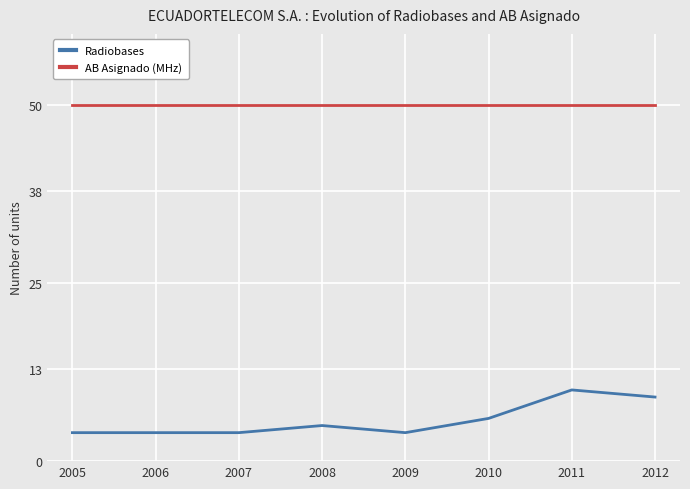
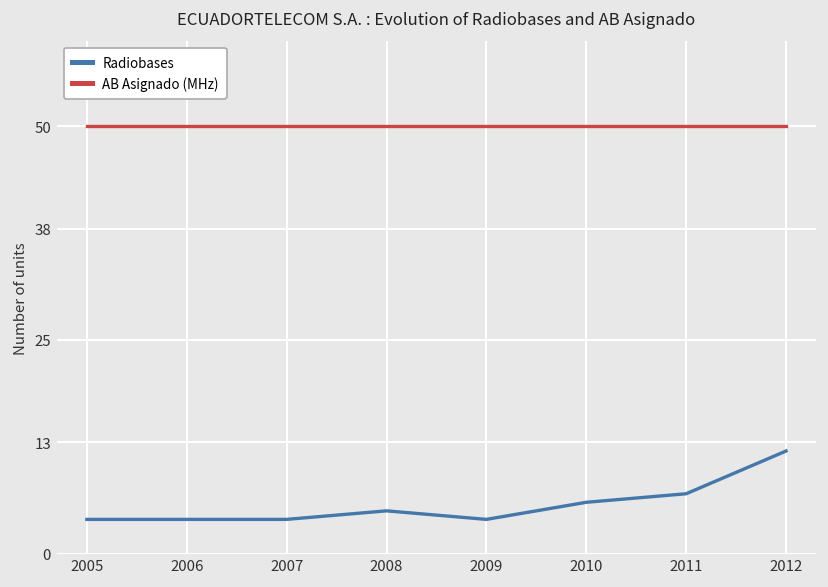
  {
    "Radiobases": {
      "2005": 4,
      "2006": 4,
      "2007": 4,
      "2008": 5,
      "2009": 4,
      "2010": 6,
-     "2011": 10,
-     "2012": 9
+     "2011": 7,
+     "2012": 12
    },
    "AB Asignado (MHz)": {
      "2005": 50,
      "2006": 50,
      "2007": 50,
      "2008": 50,
      "2009": 50,
      "2010": 50,
      "2011": 50,
      "2012": 50
    }
  }
